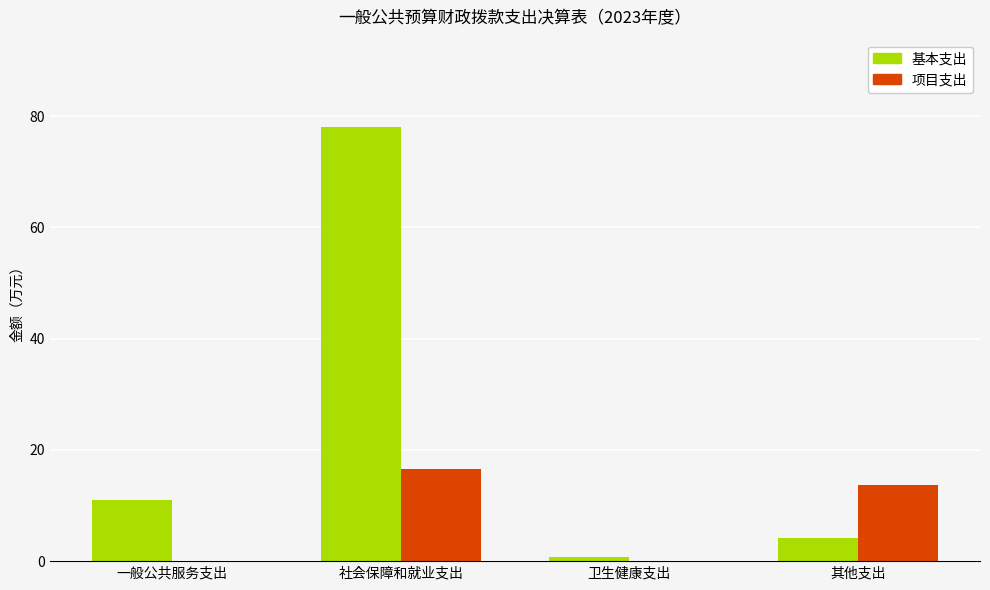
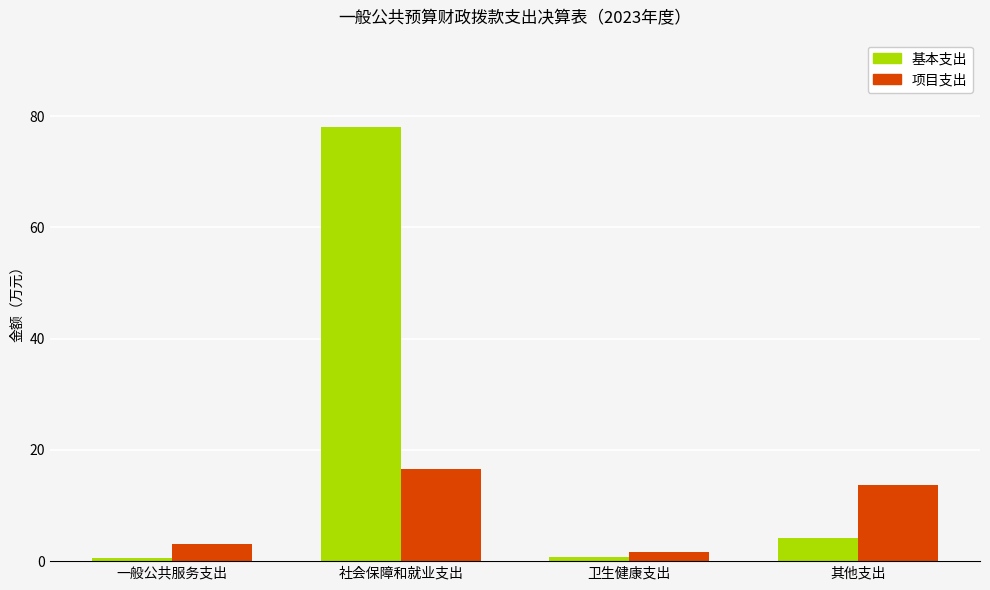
  {
    "基本支出": {
-     "一般公共服务支出": 11,
+     "一般公共服务支出": 0,
      "社会保障和就业支出": 78,
      "卫生健康支出": 1,
      "其他支出": 4
    },
    "项目支出": {
-     "一般公共服务支出": 0,
+     "一般公共服务支出": 3,
      "社会保障和就业支出": 17,
-     "卫生健康支出": 0,
+     "卫生健康支出": 2,
      "其他支出": 14
    }
  }
